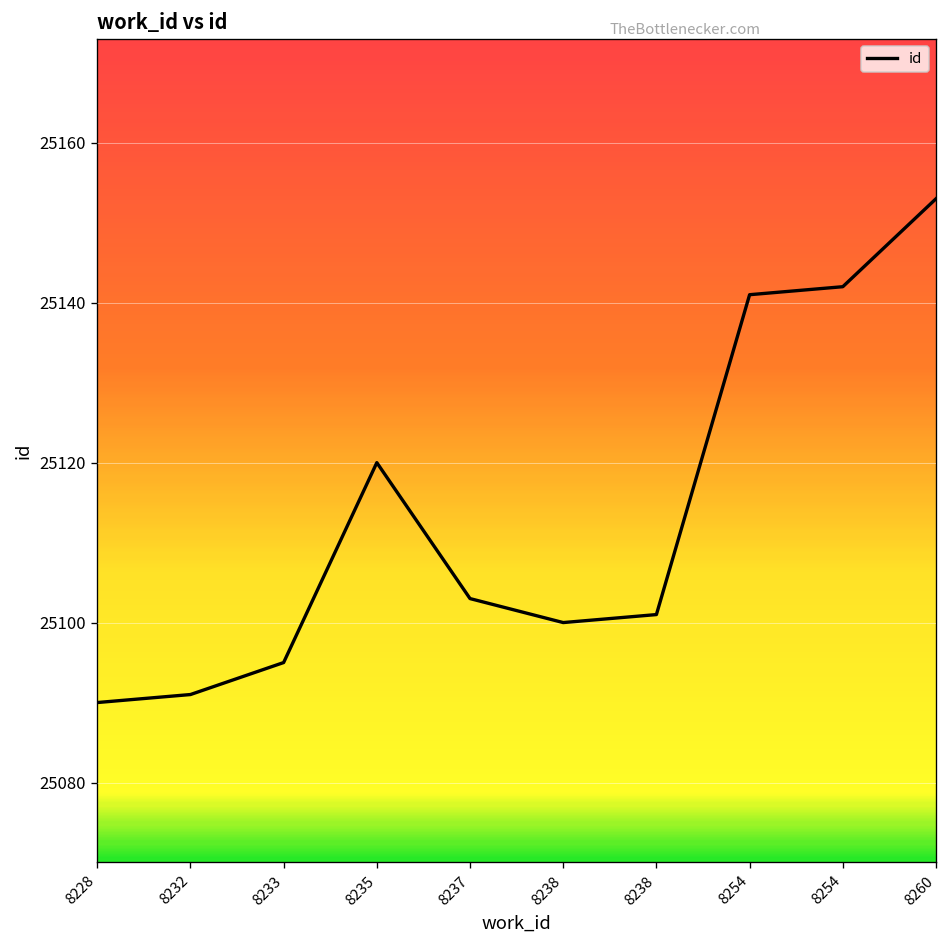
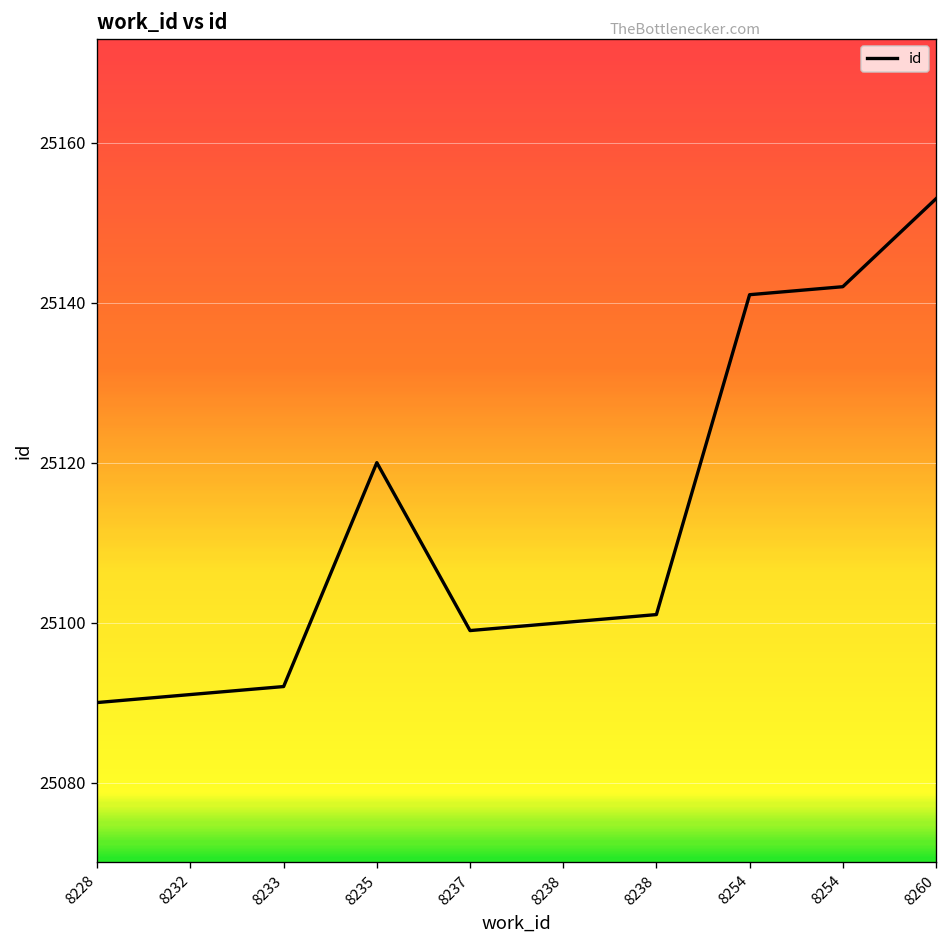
  {
    "8228": 25090,
    "8232": 25091,
-   "8233": 25095,
+   "8233": 25092,
    "8235": 25120,
-   "8237": 25103,
+   "8237": 25099,
    "8260": 25153
  }
